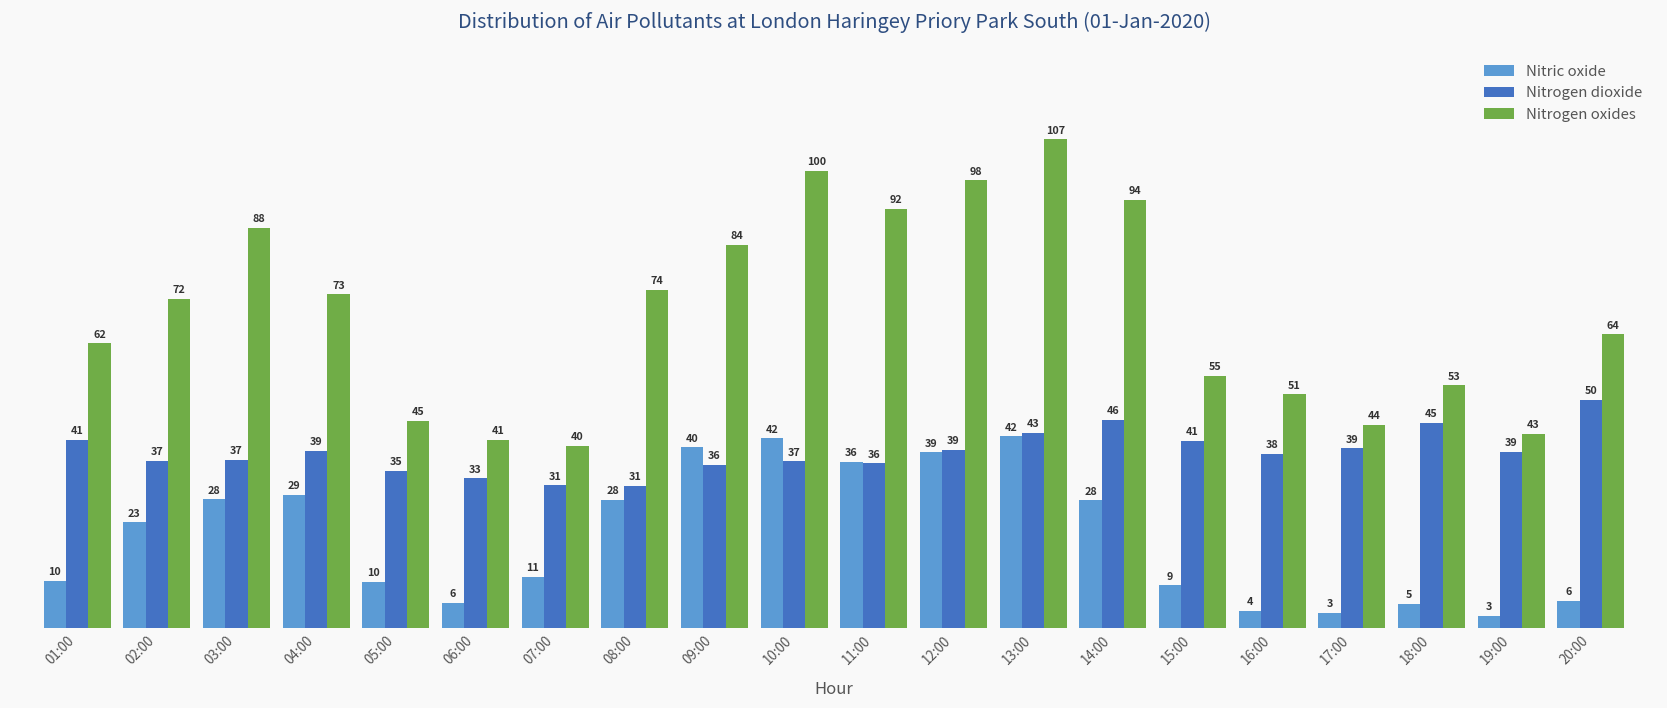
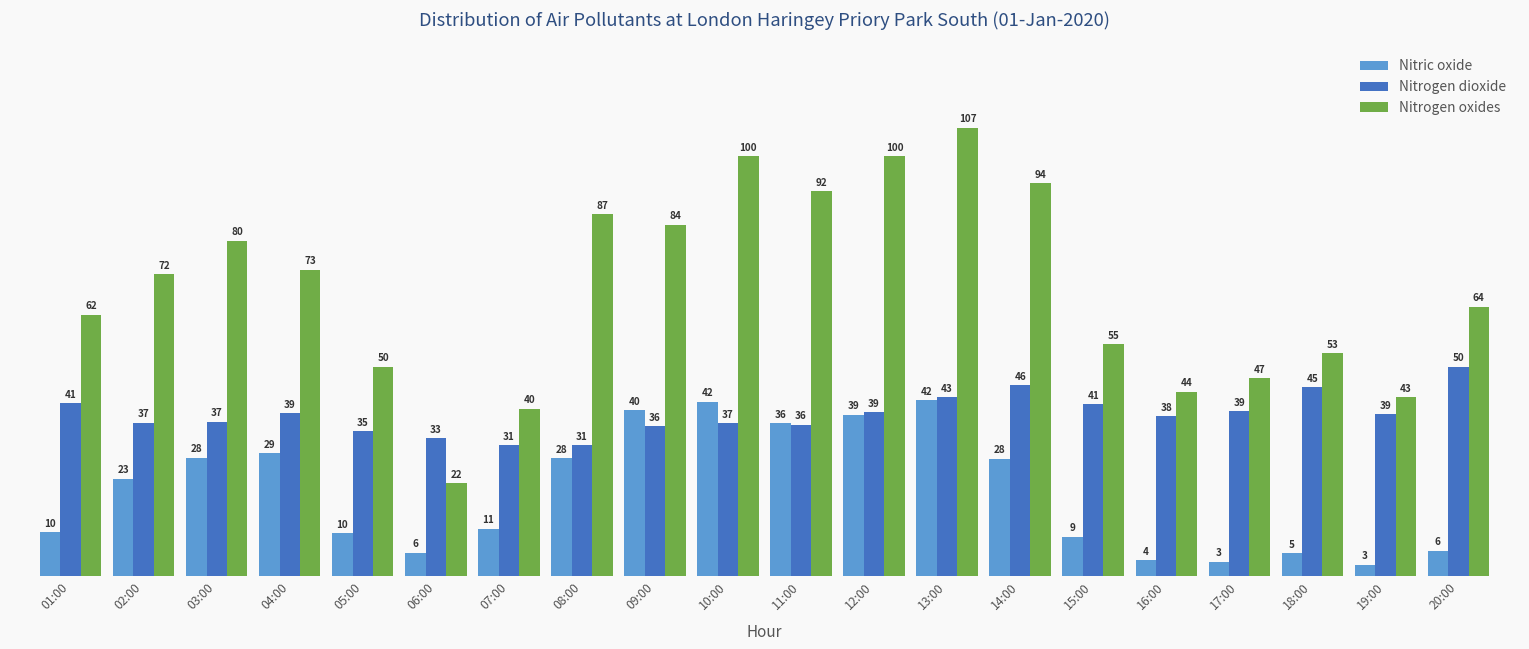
  {
    "Nitrogen oxides": {
      "01:00": 62,
      "02:00": 72,
-     "03:00": 88,
+     "03:00": 80,
      "04:00": 73,
-     "05:00": 45,
-     "06:00": 41,
+     "05:00": 50,
+     "06:00": 22,
      "07:00": 40,
-     "08:00": 74,
+     "08:00": 87,
      "09:00": 84,
      "10:00": 100,
      "11:00": 92,
-     "12:00": 98,
+     "12:00": 100,
      "13:00": 107,
      "14:00": 94,
      "15:00": 55,
-     "16:00": 51,
-     "17:00": 44,
+     "16:00": 44,
+     "17:00": 47,
      "18:00": 53,
      "19:00": 43,
      "20:00": 64
    }
  }
